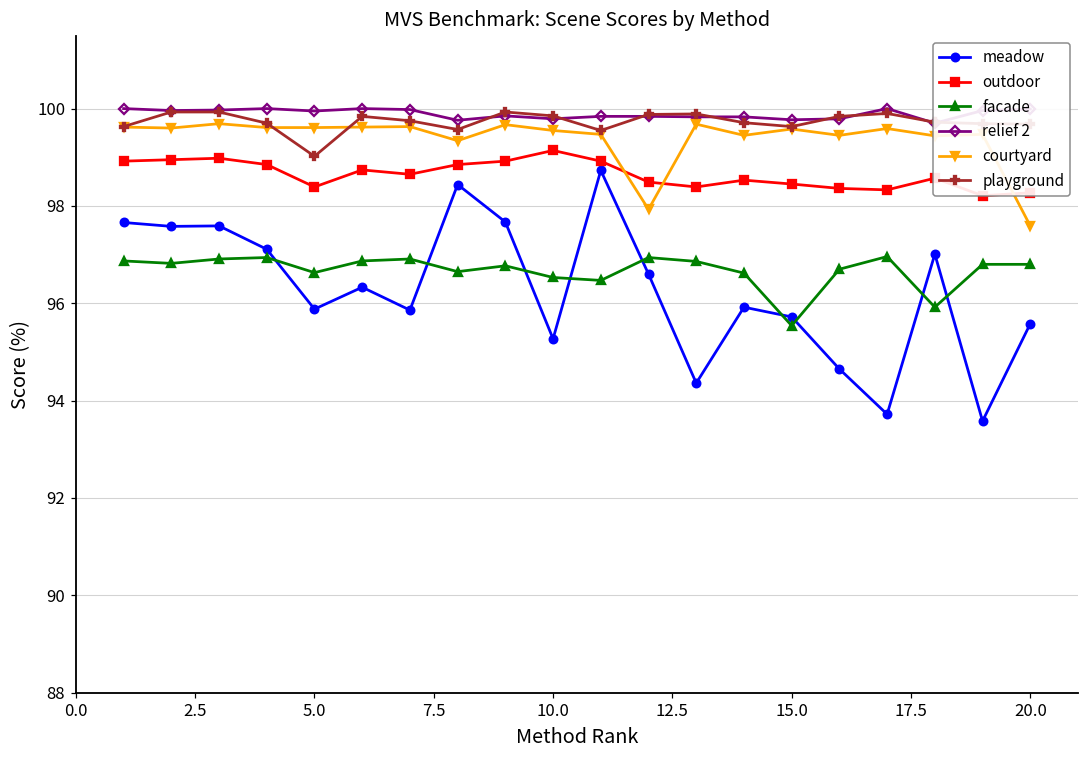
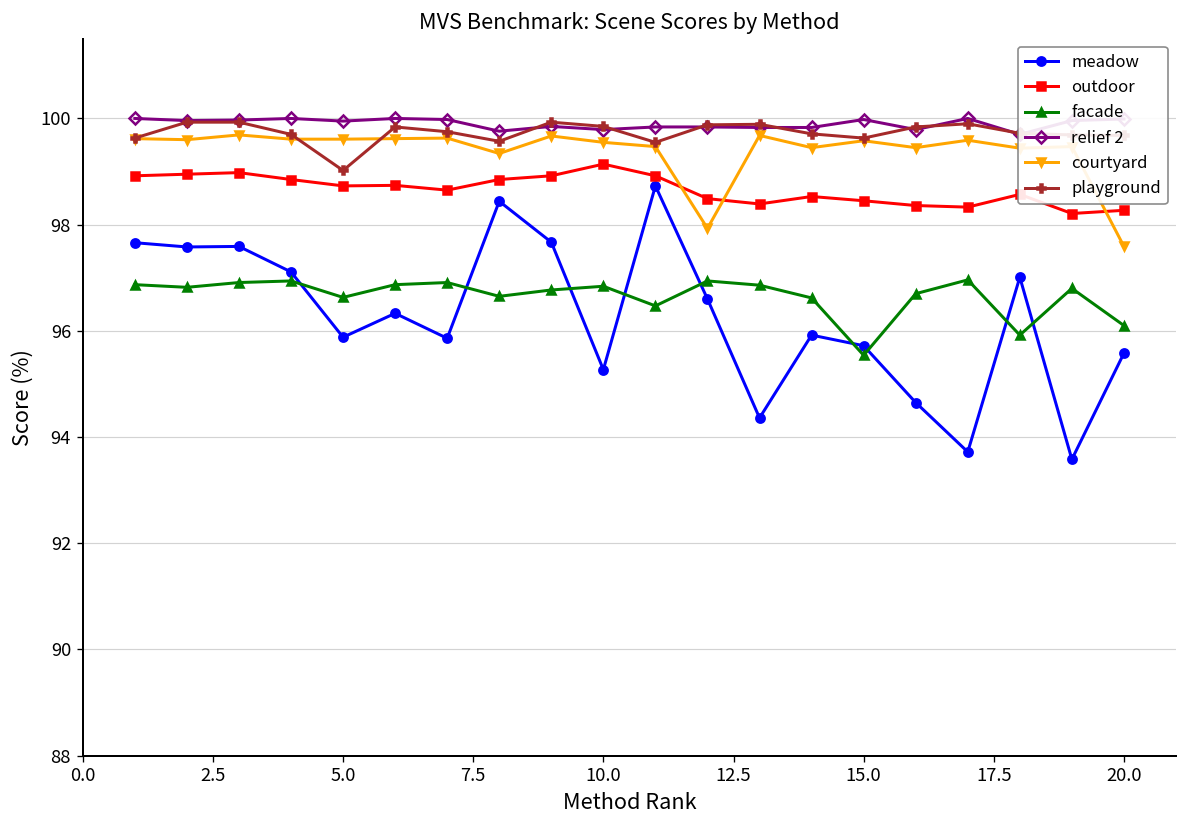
  {
    "meadow": {
      "5.0": 95.9,
      "10.0": 95.3,
      "15.0": 95.7,
      "20.0": 95.6
    },
    "outdoor": {
-     "5.0": 98.4,
+     "5.0": 98.7,
      "10.0": 99.1,
      "15.0": 98.5,
      "20.0": 98.3
    },
    "facade": {
      "5.0": 96.6,
-     "10.0": 96.5,
+     "10.0": 96.8,
      "15.0": 95.5,
-     "20.0": 96.8
+     "20.0": 96.1
    },
    "relief 2": {
      "5.0": 100.0,
      "10.0": 99.8,
-     "15.0": 99.8
+     "15.0": 100.0
    },
    "courtyard": {
      "5.0": 99.6,
      "10.0": 99.6,
      "20.0": 97.6
    },
    "playground": {
      "5.0": 99.0,
      "10.0": 99.9
    }
  }
